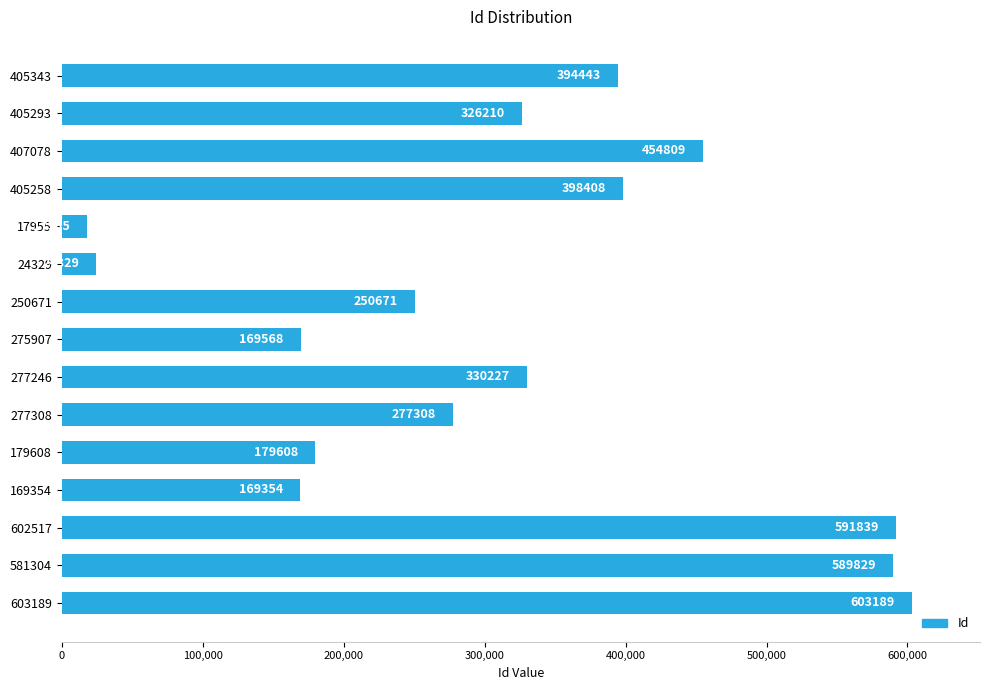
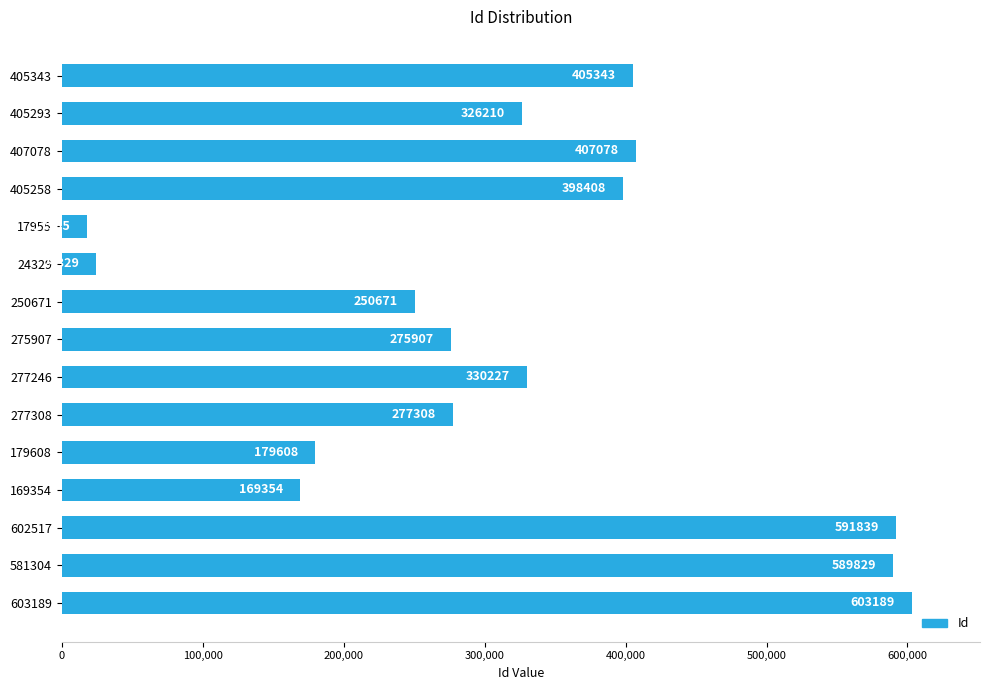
  {
-   "405343": 394443,
+   "405343": 405343,
    "405293": 326210,
-   "407078": 454809,
+   "407078": 407078,
    "405258": 398408,
    "24329": 24329,
    "250671": 250671,
-   "275907": 169568,
+   "275907": 275907,
    "277246": 330227,
    "277308": 277308,
    "179608": 179608,
    "169354": 169354,
    "602517": 591839,
    "581304": 589829,
    "603189": 603189
  }
